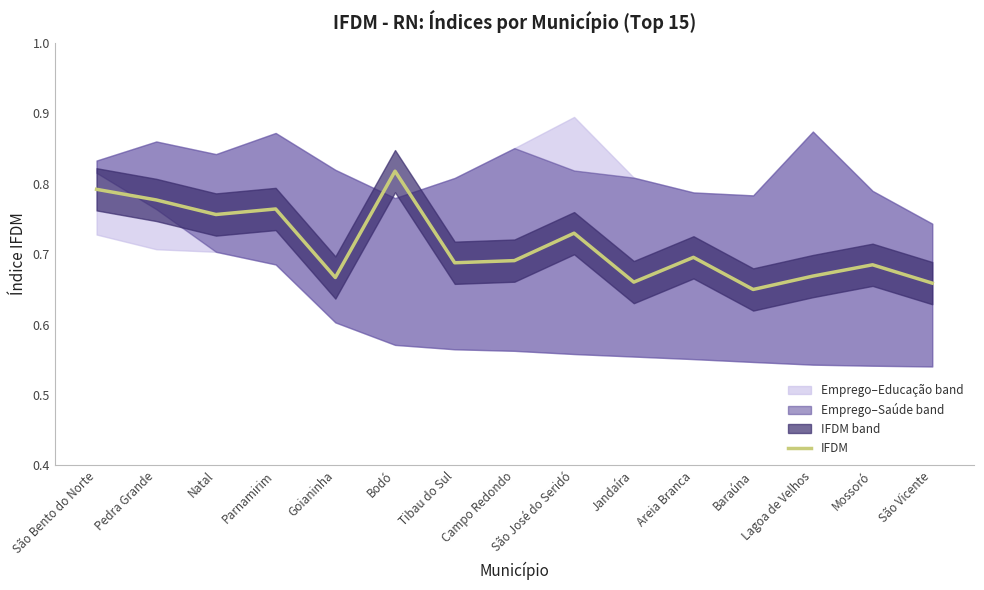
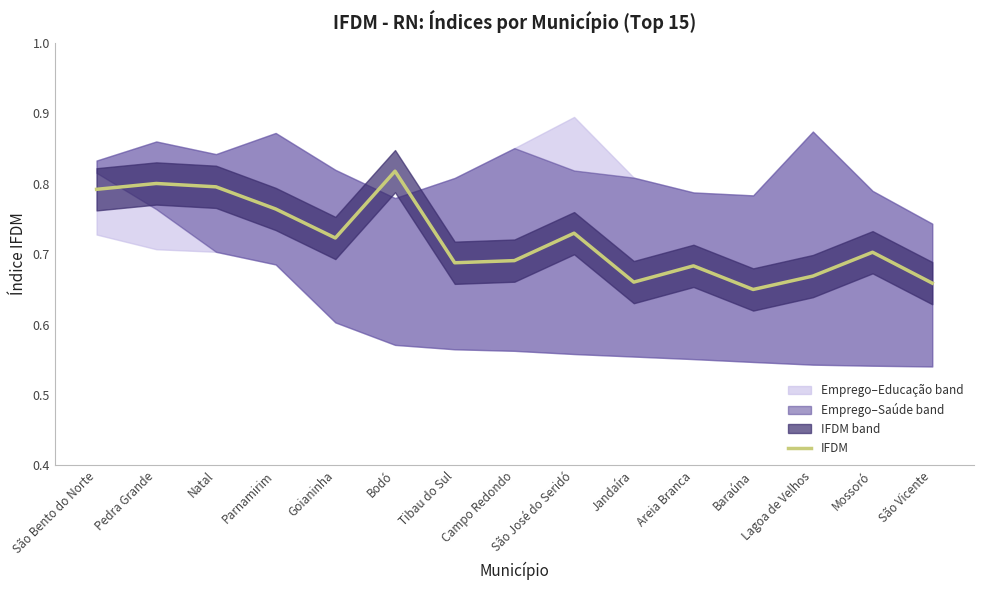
  {
    "IFDM": {
      "São Bento do Norte": 0.79,
-     "Pedra Grande": 0.78,
-     "Natal": 0.76,
+     "Pedra Grande": 0.80,
+     "Natal": 0.80,
      "Parnamirim": 0.76,
-     "Goianinha": 0.67,
+     "Goianinha": 0.72,
      "Bodó": 0.82,
      "Tibau do Sul": 0.69,
      "Campo Redondo": 0.69,
      "São José do Seridó": 0.73,
      "Jandaíra": 0.66,
-     "Areia Branca": 0.70,
+     "Areia Branca": 0.68,
      "Baraúna": 0.65,
      "Lagoa de Velhos": 0.67,
-     "Mossoró": 0.68,
+     "Mossoró": 0.70,
      "São Vicente": 0.66
    }
  }
